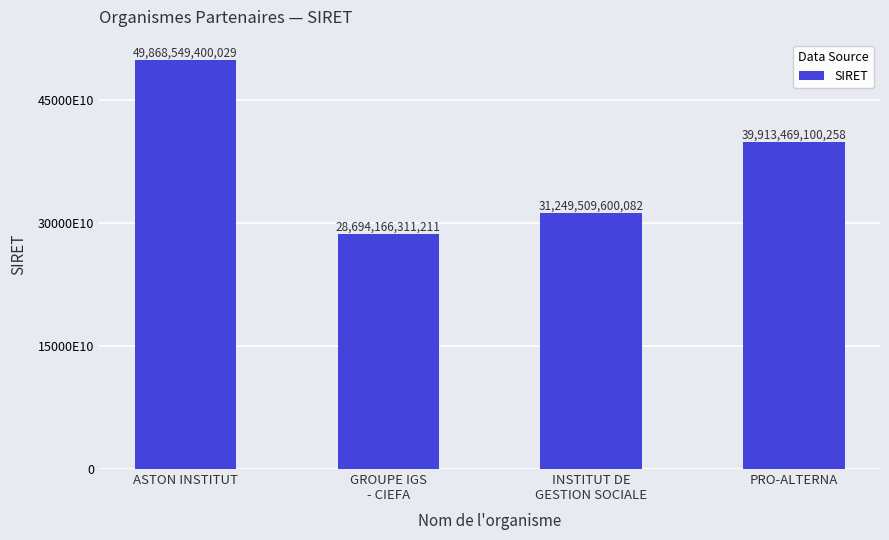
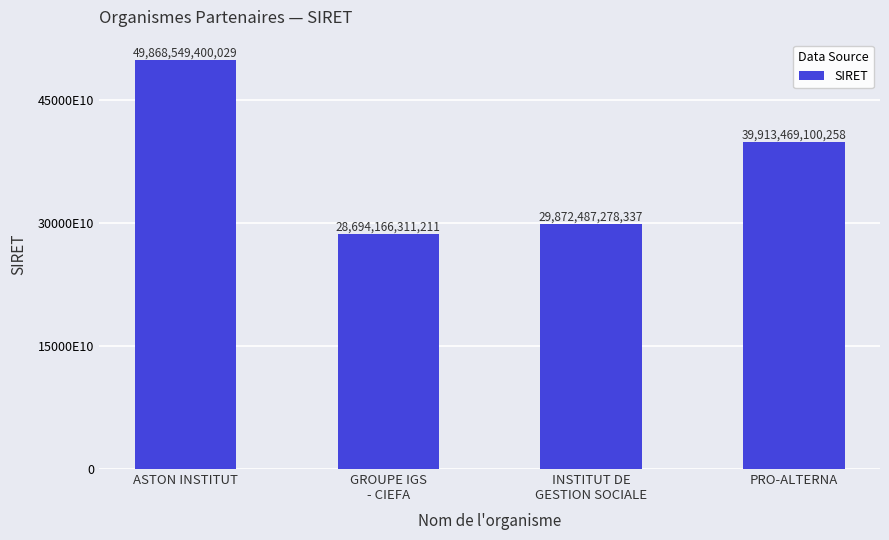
  {
    "ASTON INSTITUT": "49,868,549,400,029",
    "GROUPE IGS - CIEFA": "28,694,166,311,211",
-   "INSTITUT DE GESTION SOCIALE": "31,249,509,600,082",
+   "INSTITUT DE GESTION SOCIALE": "29,872,487,278,337",
    "PRO-ALTERNA": "39,913,469,100,258"
  }
